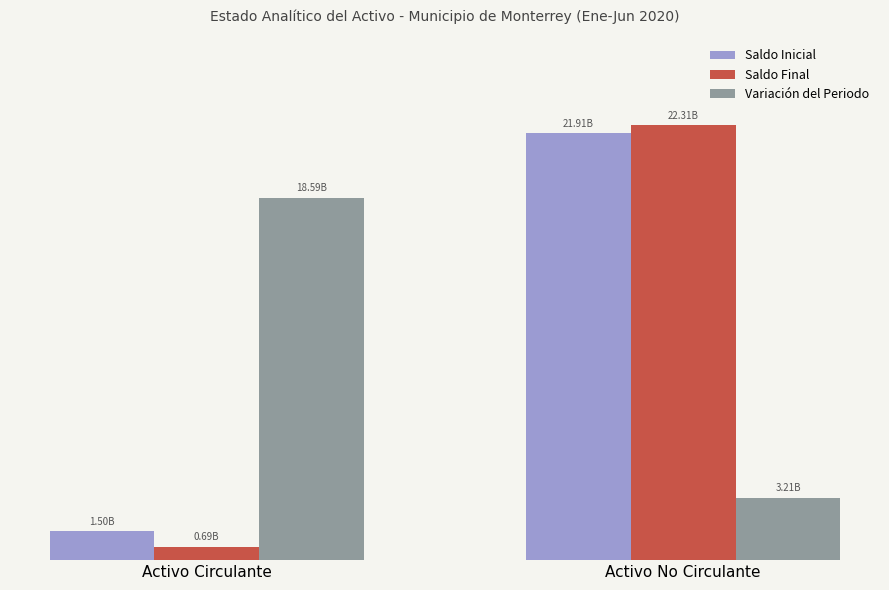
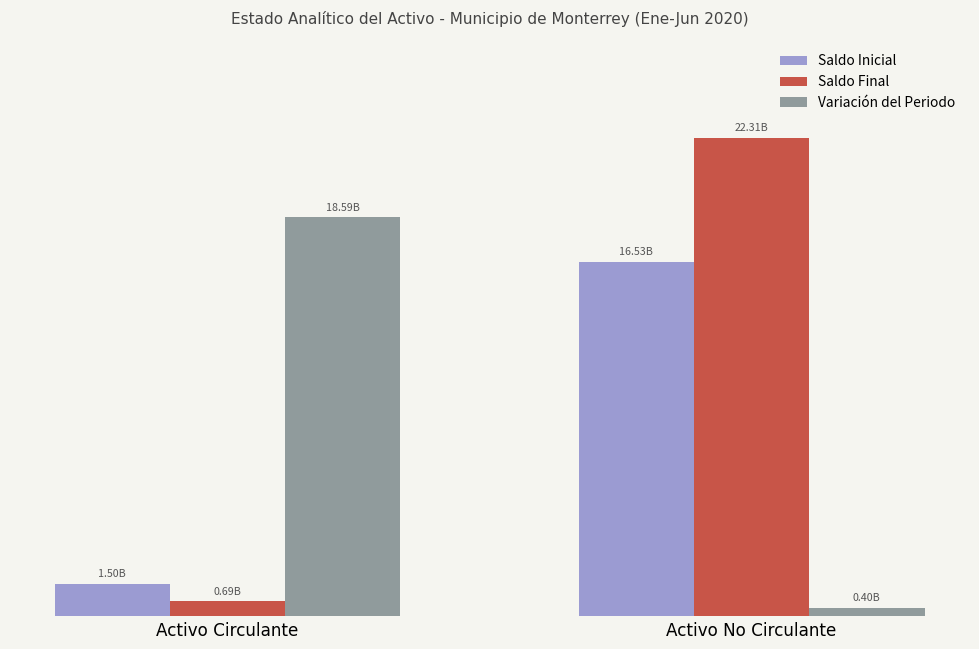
  {
    "Saldo Inicial": {
      "Activo Circulante": "1.50B",
-     "Activo No Circulante": "21.91B"
+     "Activo No Circulante": "16.53B"
    },
    "Saldo Final": {
      "Activo Circulante": "0.69B",
      "Activo No Circulante": "22.31B"
    },
    "Variación del Periodo": {
      "Activo Circulante": "18.59B",
-     "Activo No Circulante": "3.21B"
+     "Activo No Circulante": "0.40B"
    }
  }
